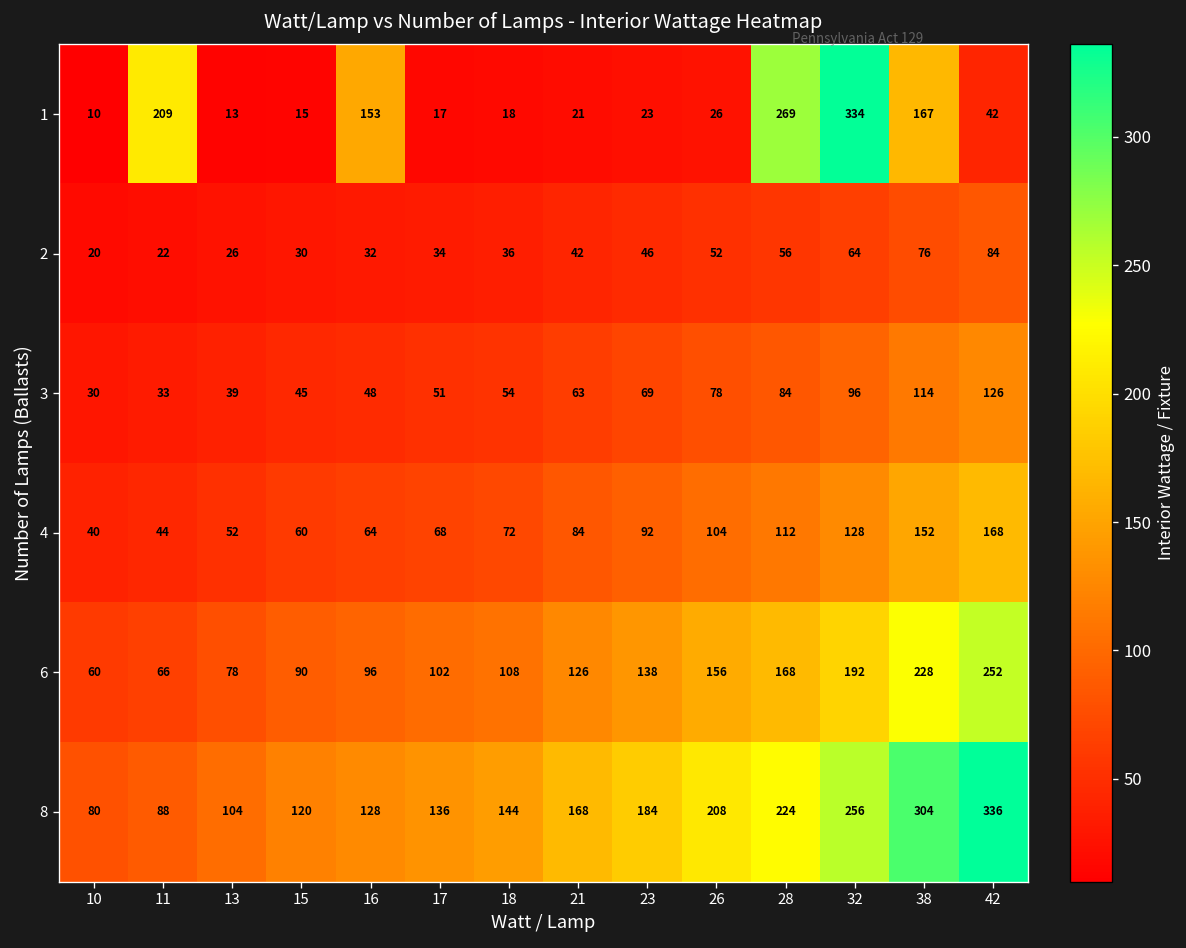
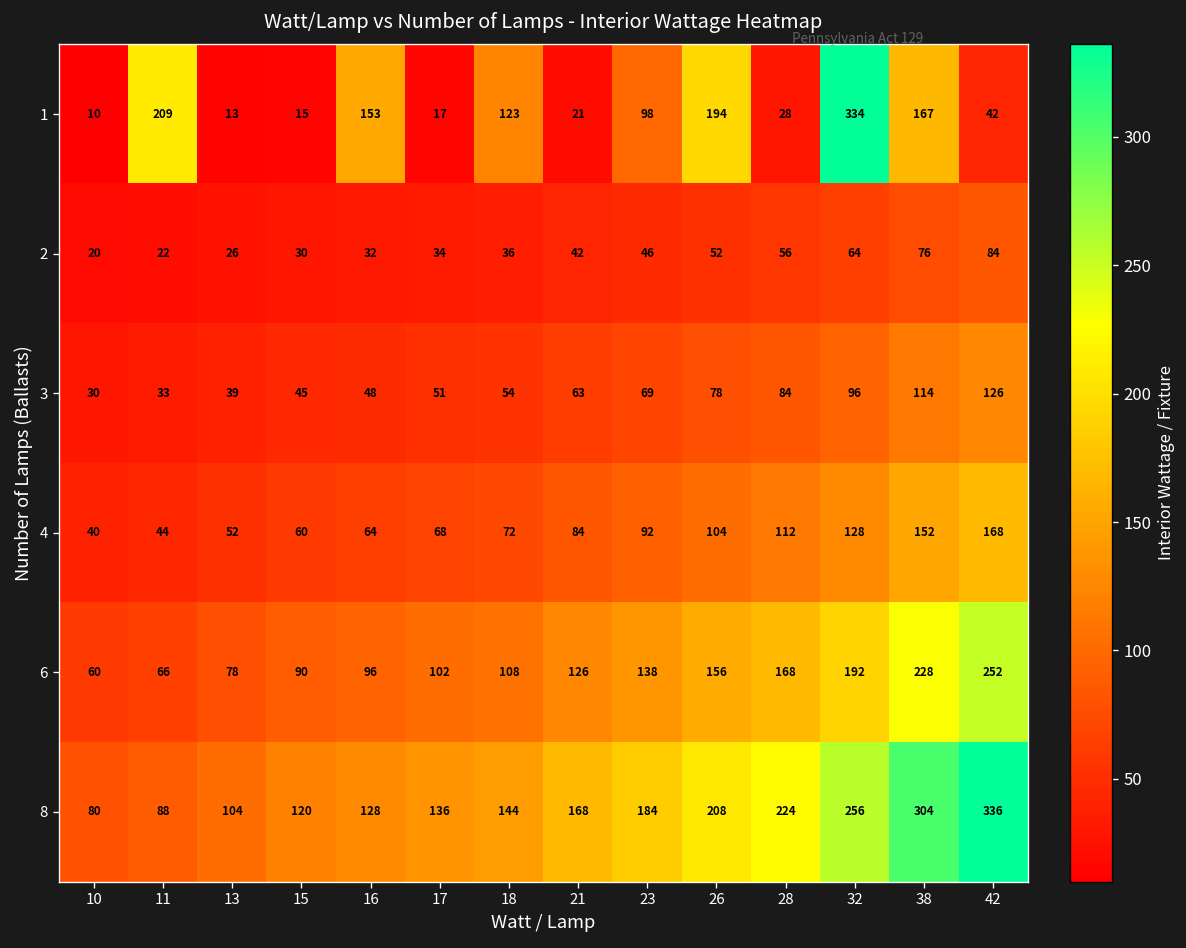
  {
    "1": {
      "10": 10,
      "11": 209,
      "13": 13,
      "15": 15,
      "16": 153,
      "17": 17,
-     "18": 18,
+     "18": 123,
      "21": 21,
-     "23": 23,
-     "26": 26,
-     "28": 269,
+     "23": 98,
+     "26": 194,
+     "28": 28,
      "32": 334,
      "38": 167,
      "42": 42
    },
    "2": {
      "10": 20,
      "11": 22,
      "13": 26,
      "15": 30,
      "16": 32,
      "17": 34,
      "18": 36,
      "21": 42,
      "23": 46,
      "26": 52,
      "28": 56,
      "32": 64,
      "38": 76,
      "42": 84
    },
    "3": {
      "10": 30,
      "11": 33,
      "13": 39,
      "15": 45,
      "16": 48,
      "17": 51,
      "18": 54,
      "21": 63,
      "23": 69,
      "26": 78,
      "28": 84,
      "32": 96,
      "38": 114,
      "42": 126
    },
    "4": {
      "10": 40,
      "11": 44,
      "13": 52,
      "15": 60,
      "16": 64,
      "17": 68,
      "18": 72,
      "21": 84,
      "23": 92,
      "26": 104,
      "28": 112,
      "32": 128,
      "38": 152,
      "42": 168
    },
    "6": {
      "10": 60,
      "11": 66,
      "13": 78,
      "15": 90,
      "16": 96,
      "17": 102,
      "18": 108,
      "21": 126,
      "23": 138,
      "26": 156,
      "28": 168,
      "32": 192,
      "38": 228,
      "42": 252
    },
    "8": {
      "10": 80,
      "11": 88,
      "13": 104,
      "15": 120,
      "16": 128,
      "17": 136,
      "18": 144,
      "21": 168,
      "23": 184,
      "26": 208,
      "28": 224,
      "32": 256,
      "38": 304,
      "42": 336
    }
  }
